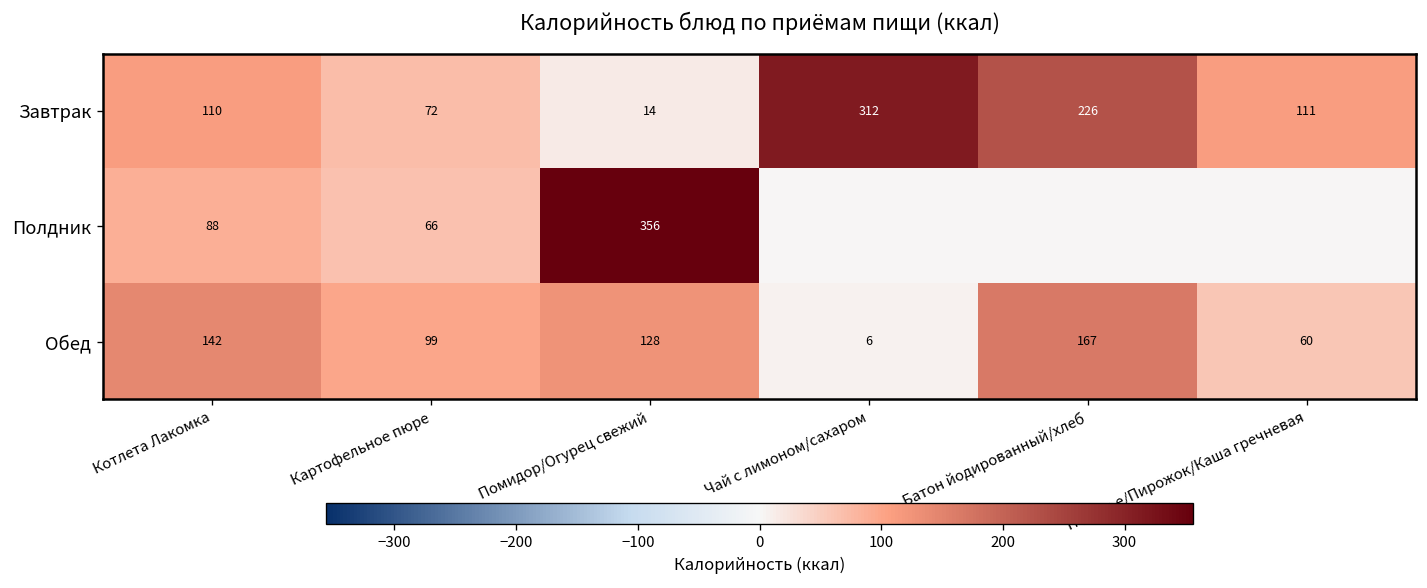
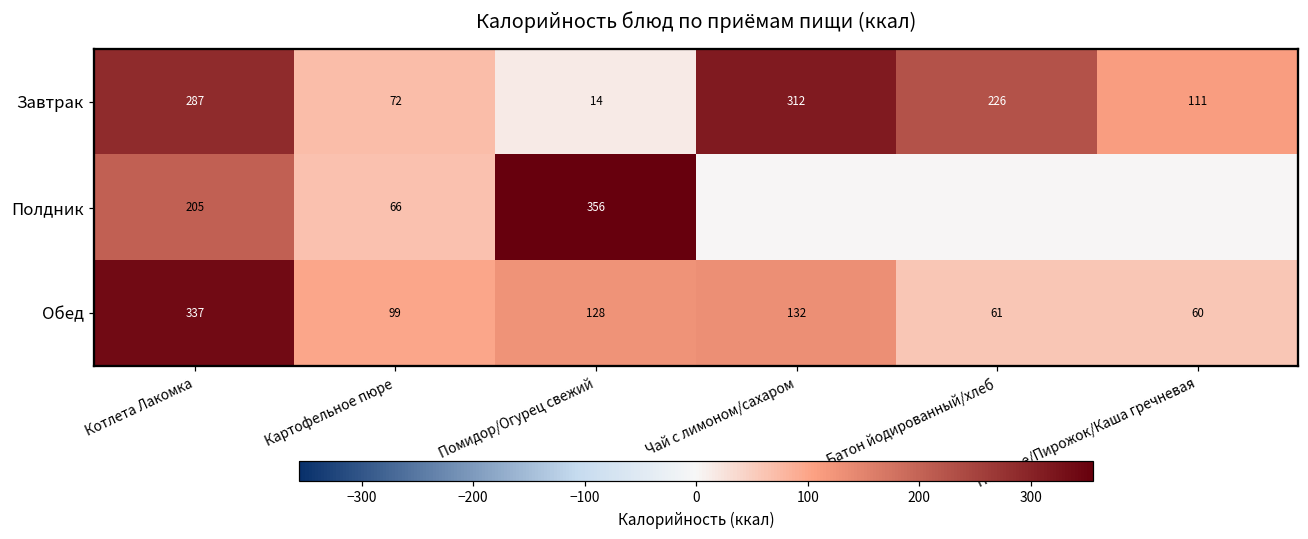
  {
    "Завтрак": {
-     "Котлета Лакомка": 110,
+     "Котлета Лакомка": 287,
      "Картофельное пюре": 72,
      "Помидор/Огурец свежий": 14,
      "Чай с лимоном/сахаром": 312,
      "Батон йодированный/хлеб": 226,
      "Печенье/Пирожок/Каша гречневая": 111
    },
    "Полдник": {
-     "Котлета Лакомка": 88,
+     "Котлета Лакомка": 205,
      "Картофельное пюре": 66,
      "Помидор/Огурец свежий": 356
    },
    "Обед": {
-     "Котлета Лакомка": 142,
+     "Котлета Лакомка": 337,
      "Картофельное пюре": 99,
      "Помидор/Огурец свежий": 128,
-     "Чай с лимоном/сахаром": 6,
-     "Батон йодированный/хлеб": 167,
+     "Чай с лимоном/сахаром": 132,
+     "Батон йодированный/хлеб": 61,
      "Печенье/Пирожок/Каша гречневая": 60
    }
  }
